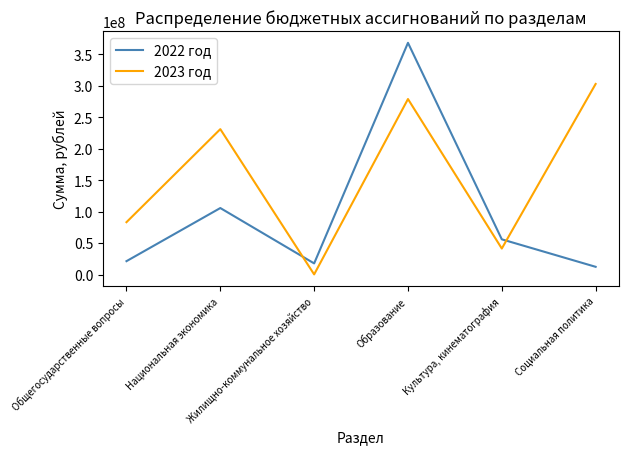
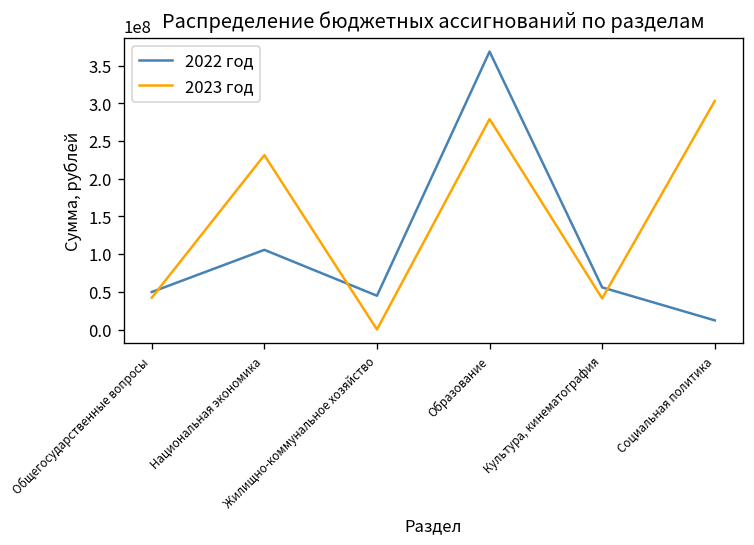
  {
    "2022 год": {
-     "Общегосударственные вопросы": 20000000,
+     "Общегосударственные вопросы": 50000000,
      "Национальная экономика": 110000000,
-     "Жилищно-коммунальное хозяйство": 20000000,
+     "Жилищно-коммунальное хозяйство": 40000000,
      "Образование": 370000000,
      "Культура, кинематография": 60000000,
      "Социальная политика": 10000000
    },
    "2023 год": {
-     "Общегосударственные вопросы": 80000000,
+     "Общегосударственные вопросы": 40000000,
      "Национальная экономика": 230000000,
      "Жилищно-коммунальное хозяйство": 0,
      "Образование": 280000000,
      "Культура, кинематография": 40000000,
      "Социальная политика": 300000000
    }
  }
